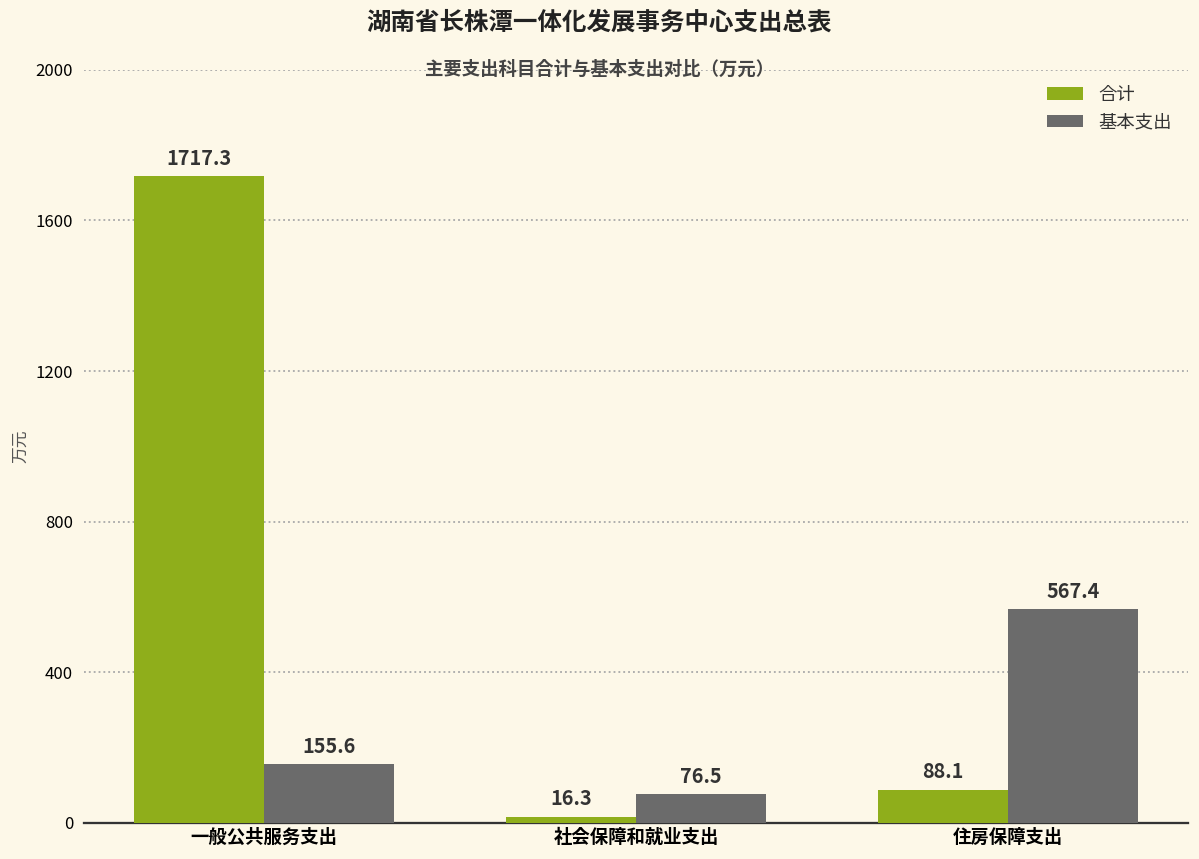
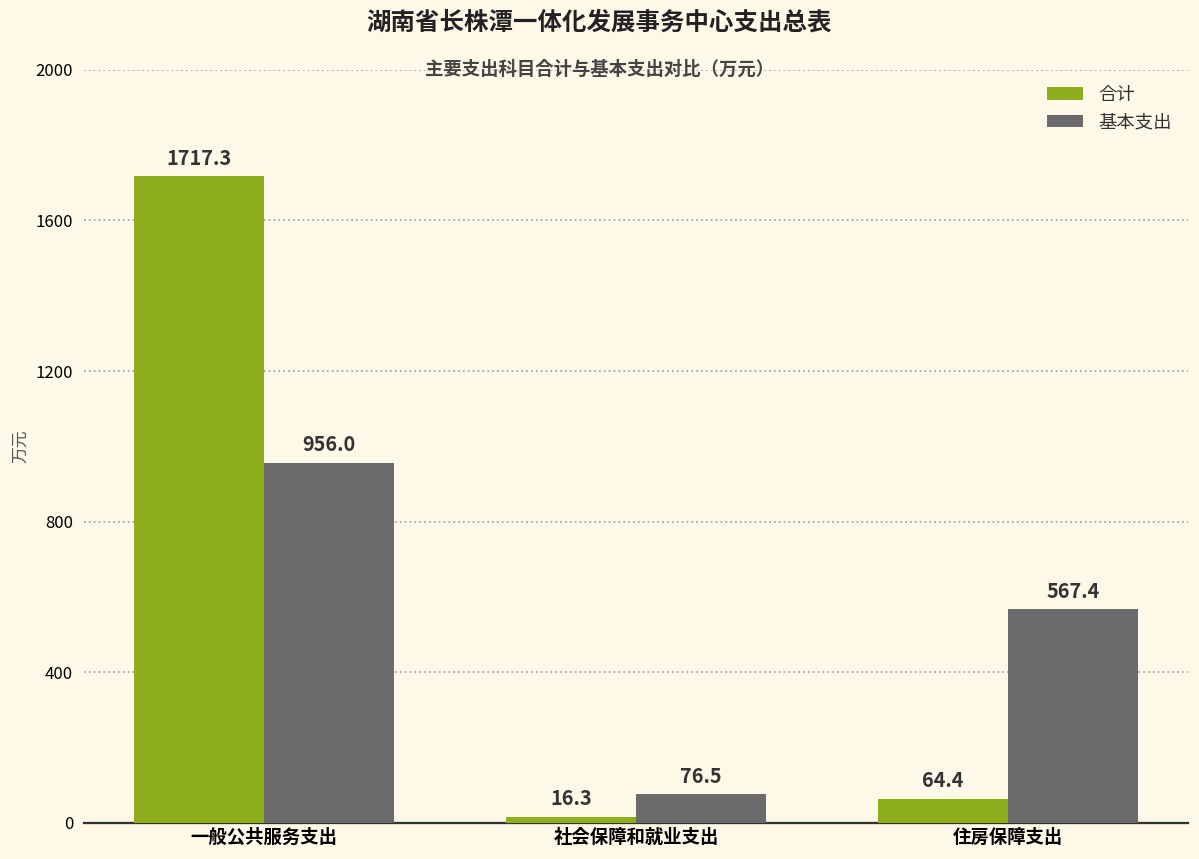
  {
    "合计": {
      "一般公共服务支出": 1717.3,
      "社会保障和就业支出": 16.3,
-     "住房保障支出": 88.1
+     "住房保障支出": 64.4
    },
    "基本支出": {
-     "一般公共服务支出": 155.6,
+     "一般公共服务支出": 956.0,
      "社会保障和就业支出": 76.5,
      "住房保障支出": 567.4
    }
  }
